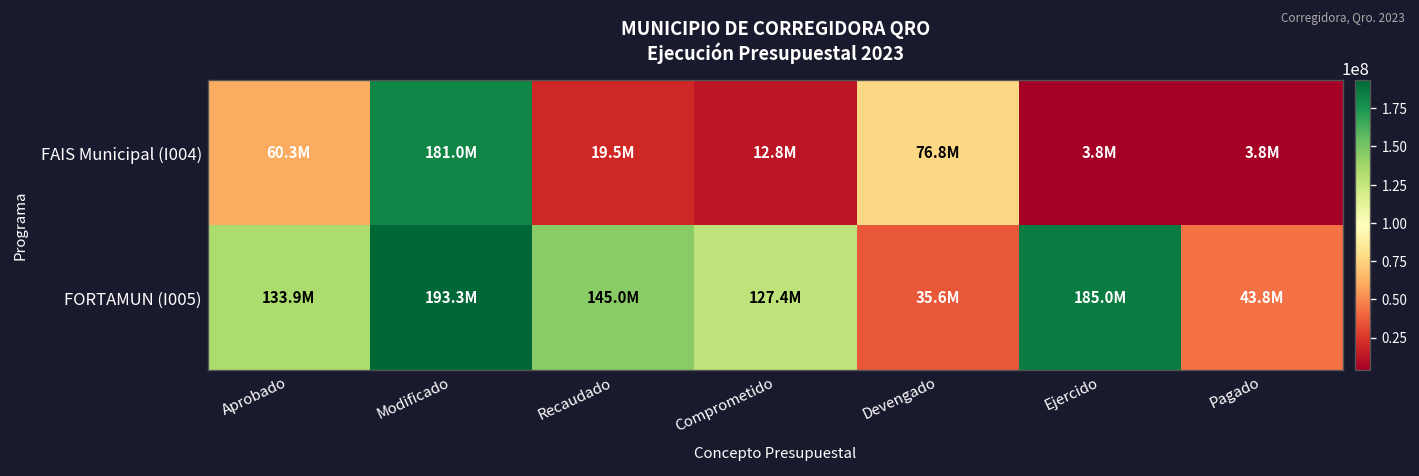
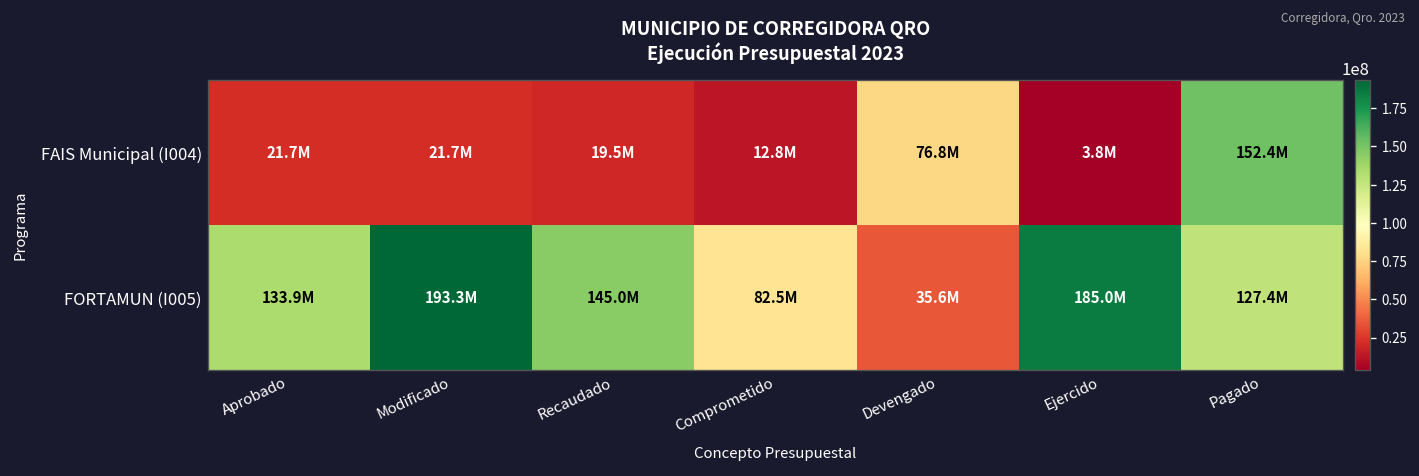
  {
    "FAIS Municipal (I004)": {
-     "Aprobado": "60.3M",
-     "Modificado": "181.0M",
+     "Aprobado": "21.7M",
+     "Modificado": "21.7M",
      "Recaudado": "19.5M",
      "Comprometido": "12.8M",
      "Devengado": "76.8M",
      "Ejercido": "3.8M",
-     "Pagado": "3.8M"
+     "Pagado": "152.4M"
    },
    "FORTAMUN (I005)": {
      "Aprobado": "133.9M",
      "Modificado": "193.3M",
      "Recaudado": "145.0M",
-     "Comprometido": "127.4M",
+     "Comprometido": "82.5M",
      "Devengado": "35.6M",
      "Ejercido": "185.0M",
-     "Pagado": "43.8M"
+     "Pagado": "127.4M"
    }
  }
